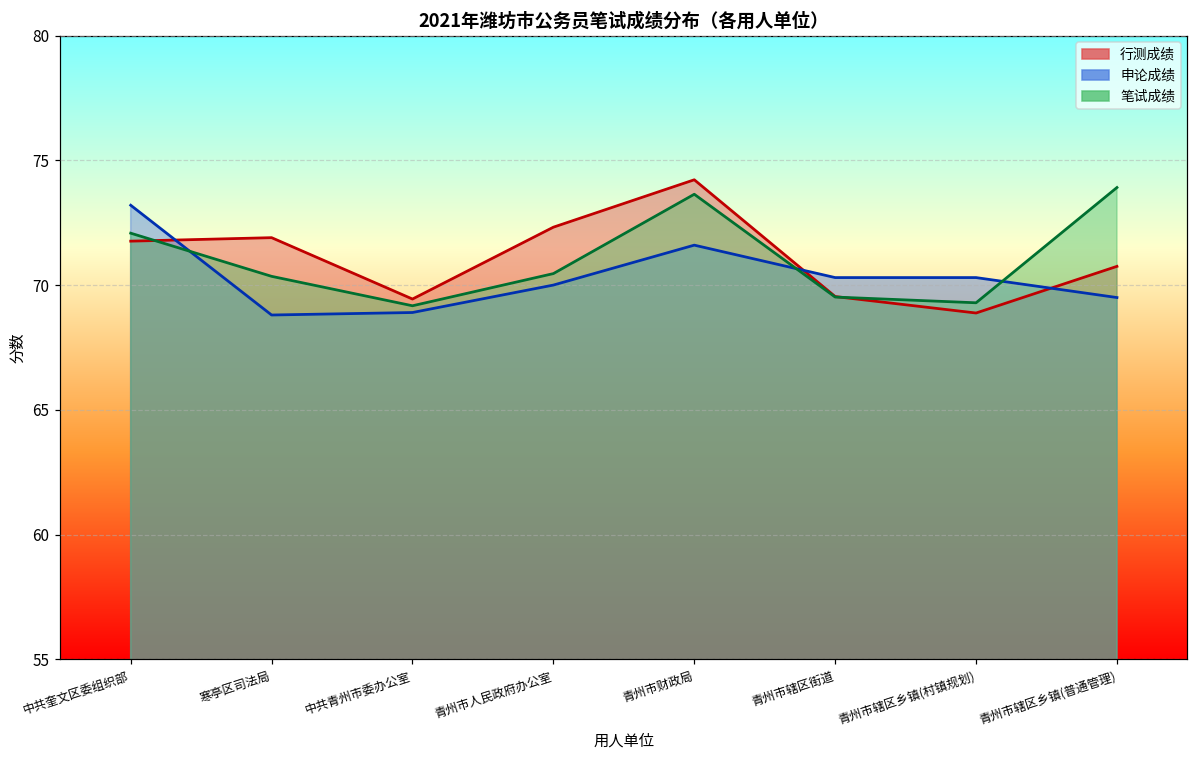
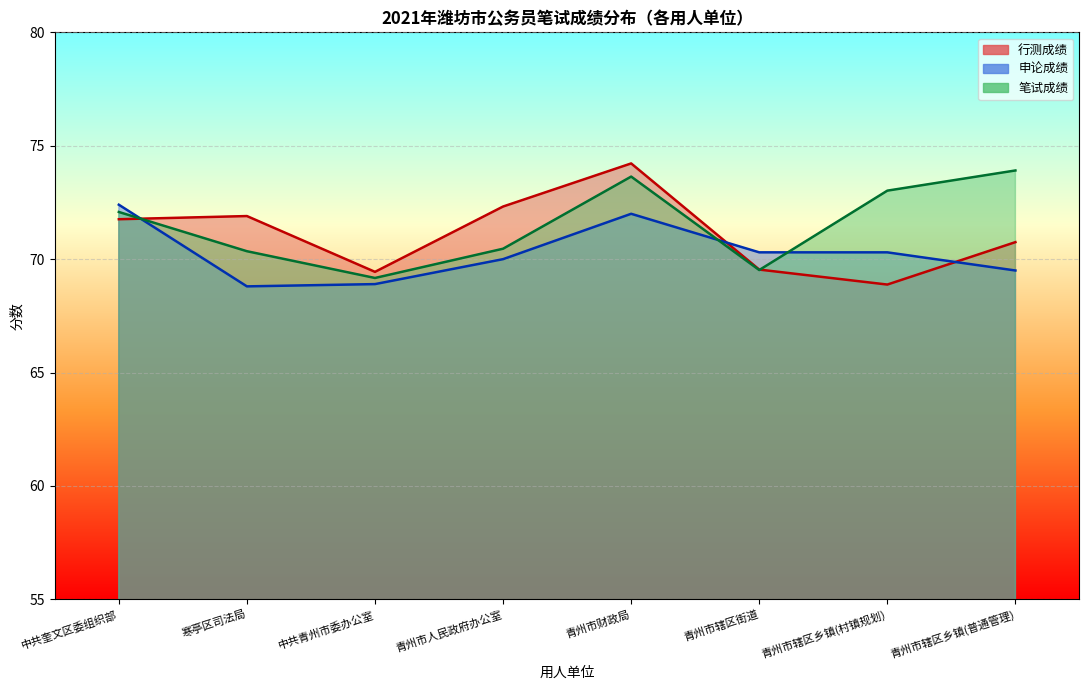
  {
    "行测成绩": {
      "中共奎文区委组织部": 71.8,
      "寒亭区司法局": 71.9,
      "中共青州市委办公室": 69.4,
      "青州市人民政府办公室": 72.3,
      "青州市财政局": 74.2,
      "青州市辖区乡镇(村镇规划)": 68.9,
      "青州市辖区乡镇(普通管理)": 70.8
    },
    "申论成绩": {
-     "中共奎文区委组织部": 73.2,
+     "中共奎文区委组织部": 72.4,
      "寒亭区司法局": 68.8,
      "中共青州市委办公室": 68.9,
      "青州市人民政府办公室": 70.0,
-     "青州市财政局": 71.6,
+     "青州市财政局": 72.0,
      "青州市辖区街道": 70.3,
      "青州市辖区乡镇(村镇规划)": 70.3,
      "青州市辖区乡镇(普通管理)": 69.5
    },
    "笔试成绩": {
      "中共奎文区委组织部": 72.1,
      "寒亭区司法局": 70.4,
      "中共青州市委办公室": 69.2,
      "青州市人民政府办公室": 70.5,
      "青州市财政局": 73.6,
-     "青州市辖区乡镇(村镇规划)": 69.3,
+     "青州市辖区乡镇(村镇规划)": 73.0,
      "青州市辖区乡镇(普通管理)": 73.9
    }
  }
